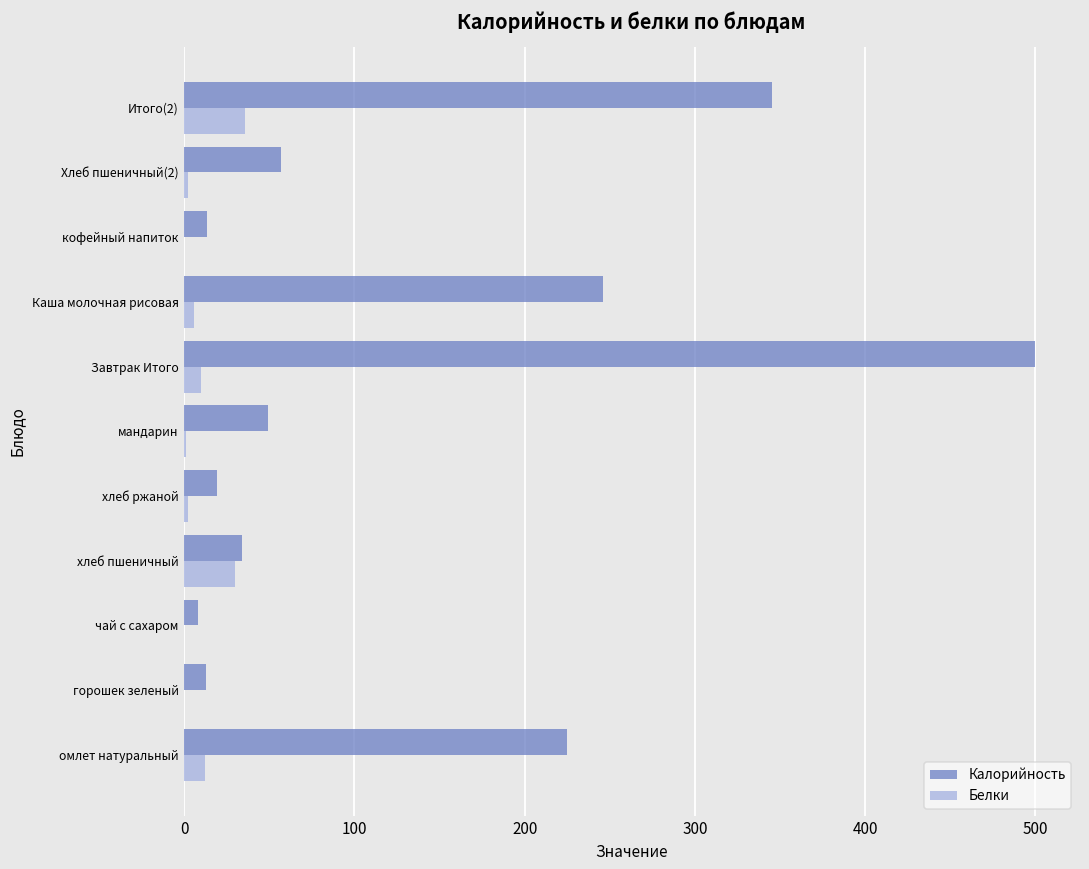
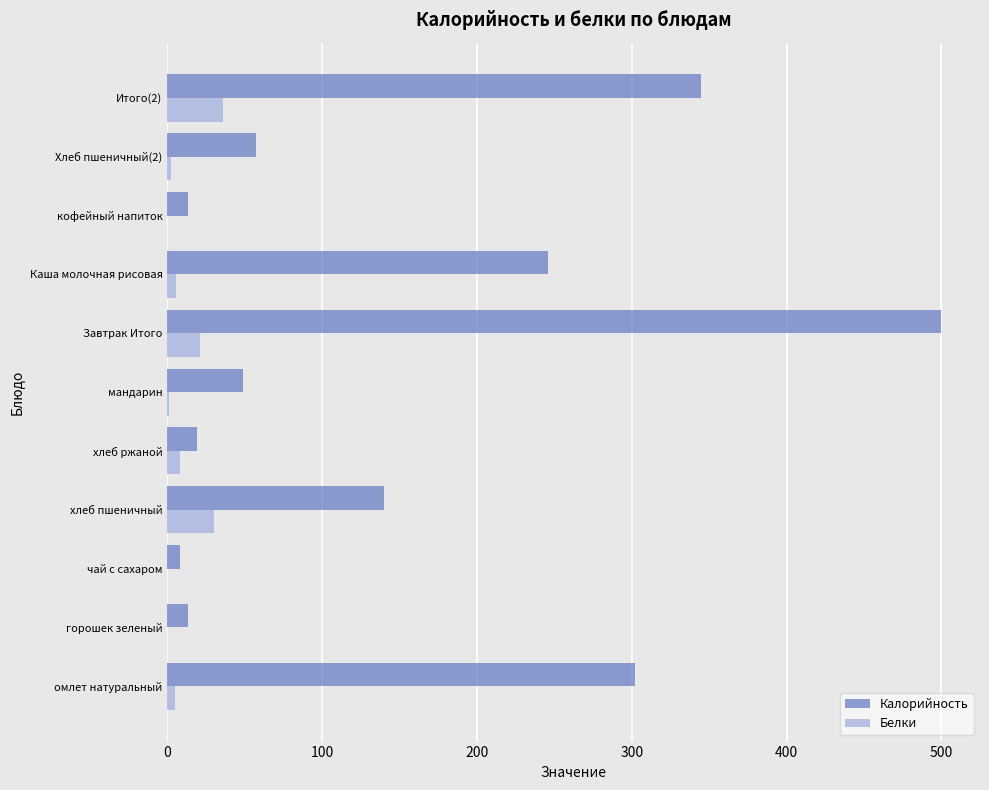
  {
    "Калорийность": {
      "Итого(2)": 345,
      "Хлеб пшеничный(2)": 57,
      "кофейный напиток": 14,
      "Каша молочная рисовая": 246,
      "Завтрак Итого": 500,
      "мандарин": 49,
      "хлеб ржаной": 19,
-     "хлеб пшеничный": 34,
+     "хлеб пшеничный": 140,
      "чай с сахаром": 8,
      "горошек зеленый": 13,
-     "омлет натуральный": 225
+     "омлет натуральный": 302
    },
    "Белки": {
      "Итого(2)": 36,
      "Хлеб пшеничный(2)": 2,
      "кофейный напиток": 0,
      "Каша молочная рисовая": 6,
-     "Завтрак Итого": 10,
-     "хлеб ржаной": 2,
+     "Завтрак Итого": 21,
+     "хлеб ржаной": 8,
      "хлеб пшеничный": 30,
      "чай с сахаром": 0,
      "горошек зеленый": 0,
-     "омлет натуральный": 12
+     "омлет натуральный": 5
    }
  }
